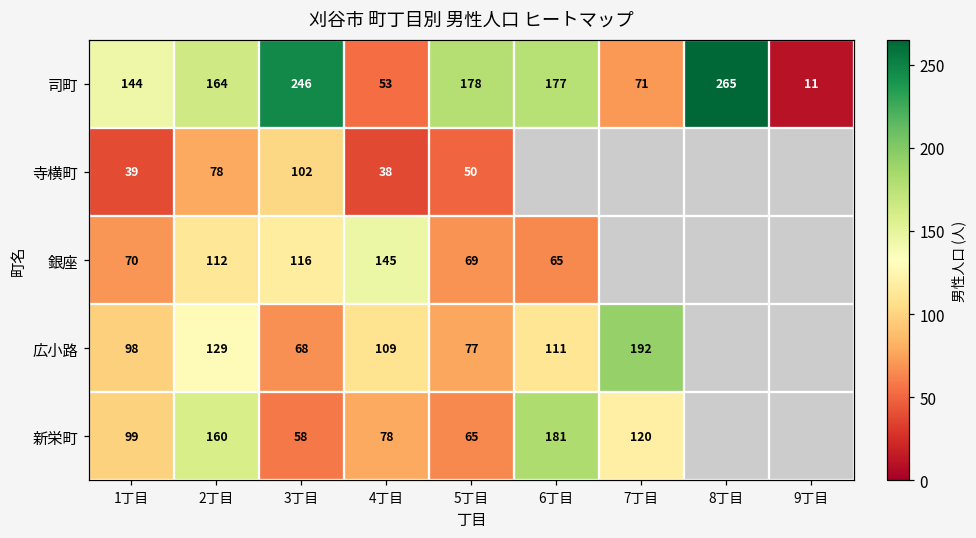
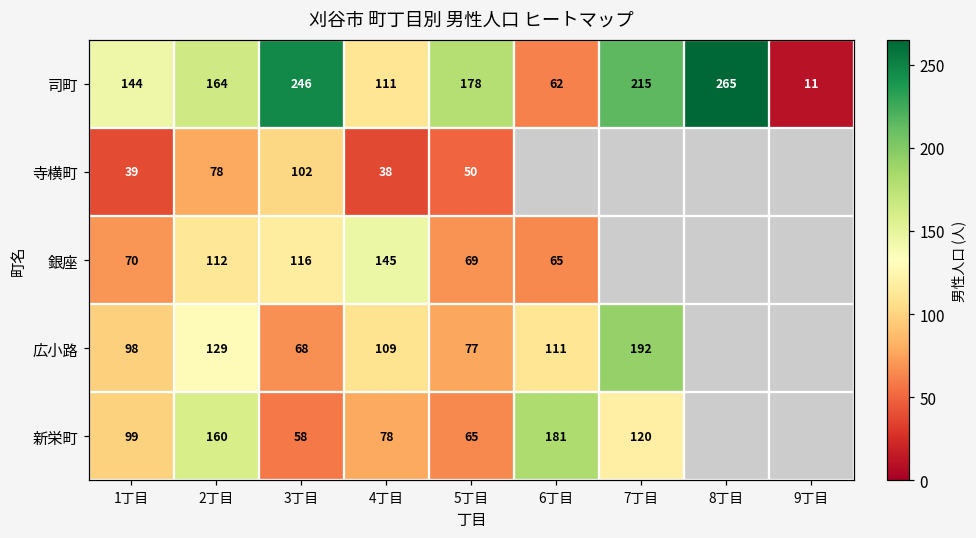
  {
    "司町": {
      "1丁目": 144,
      "2丁目": 164,
      "3丁目": 246,
-     "4丁目": 53,
+     "4丁目": 111,
      "5丁目": 178,
-     "6丁目": 177,
-     "7丁目": 71,
+     "6丁目": 62,
+     "7丁目": 215,
      "8丁目": 265,
      "9丁目": 11
    },
    "寺横町": {
      "1丁目": 39,
      "2丁目": 78,
      "3丁目": 102,
      "4丁目": 38,
      "5丁目": 50
    },
    "銀座": {
      "1丁目": 70,
      "2丁目": 112,
      "3丁目": 116,
      "4丁目": 145,
      "5丁目": 69,
      "6丁目": 65
    },
    "広小路": {
      "1丁目": 98,
      "2丁目": 129,
      "3丁目": 68,
      "4丁目": 109,
      "5丁目": 77,
      "6丁目": 111,
      "7丁目": 192
    },
    "新栄町": {
      "1丁目": 99,
      "2丁目": 160,
      "3丁目": 58,
      "4丁目": 78,
      "5丁目": 65,
      "6丁目": 181,
      "7丁目": 120
    }
  }
